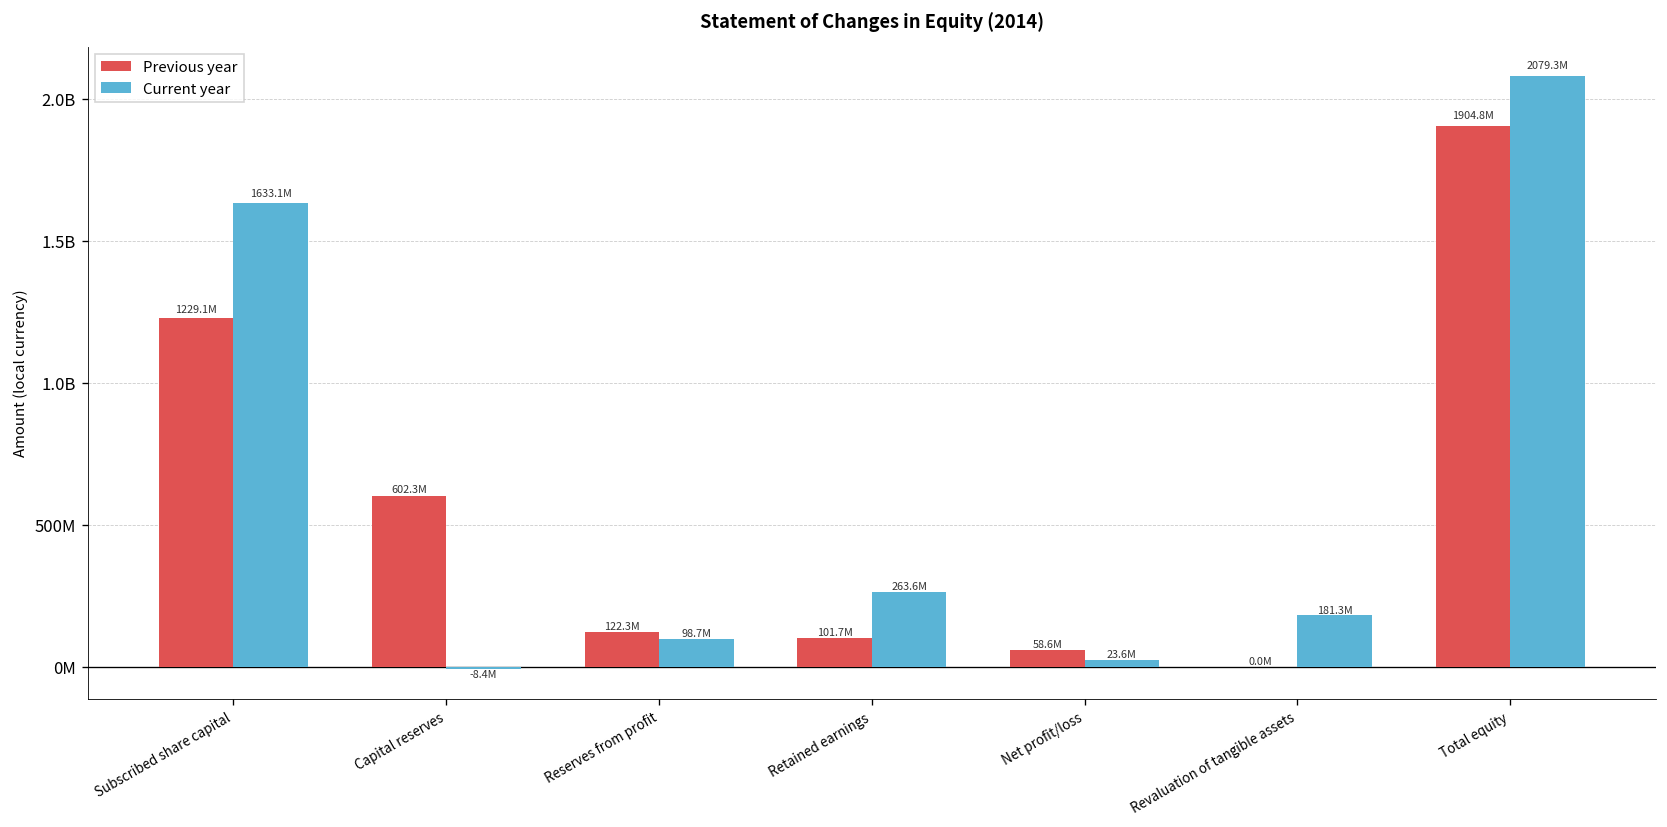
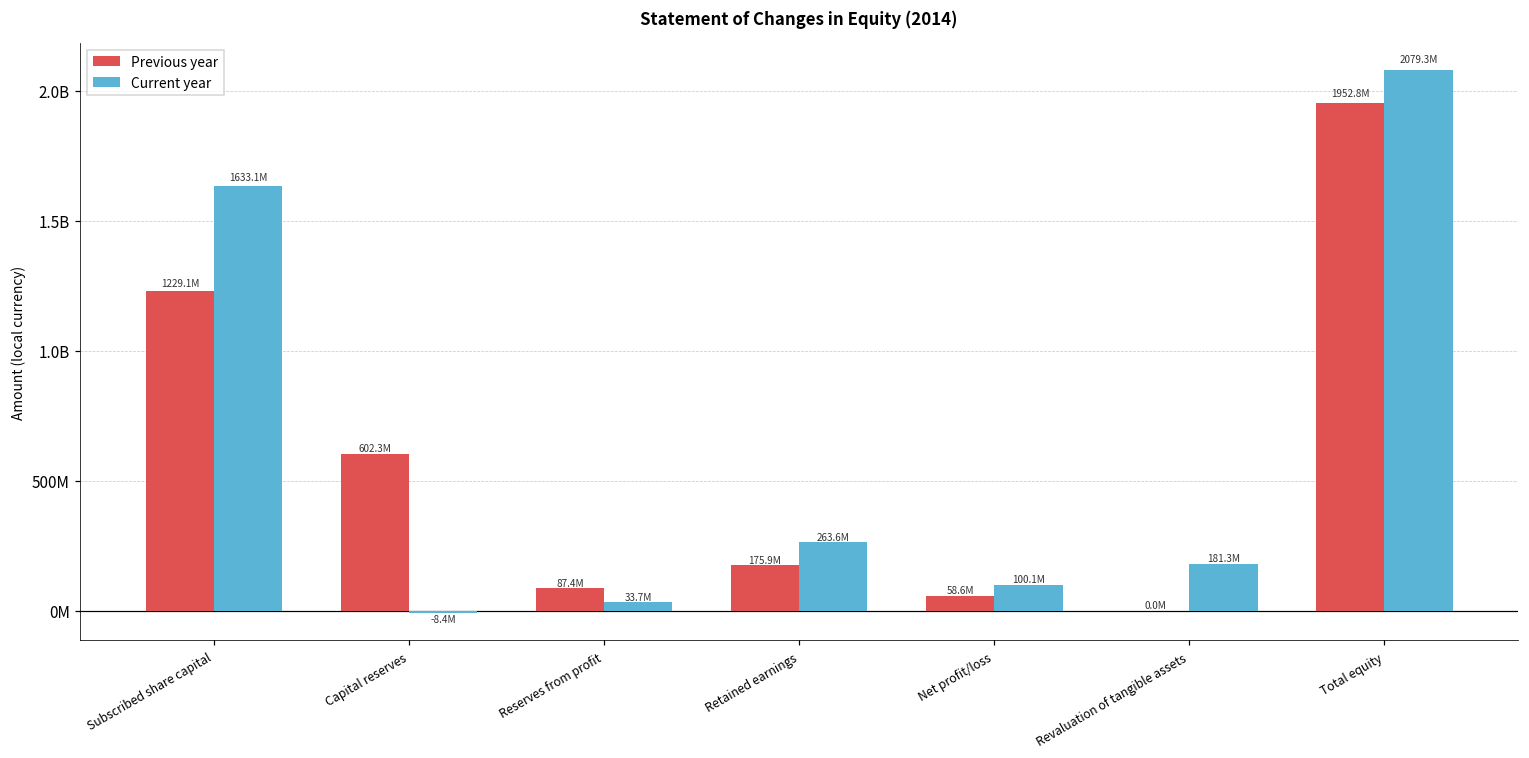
  {
    "Previous year": {
      "Subscribed share capital": "1229.1M",
      "Capital reserves": "602.3M",
-     "Reserves from profit": "122.3M",
-     "Retained earnings": "101.7M",
+     "Reserves from profit": "87.4M",
+     "Retained earnings": "175.9M",
      "Net profit/loss": "58.6M",
      "Revaluation of tangible assets": "0.0M",
-     "Total equity": "1904.8M"
+     "Total equity": "1952.8M"
    },
    "Current year": {
      "Subscribed share capital": "1633.1M",
      "Capital reserves": "-8.4M",
-     "Reserves from profit": "98.7M",
+     "Reserves from profit": "33.7M",
      "Retained earnings": "263.6M",
-     "Net profit/loss": "23.6M",
+     "Net profit/loss": "100.1M",
      "Revaluation of tangible assets": "181.3M",
      "Total equity": "2079.3M"
    }
  }
